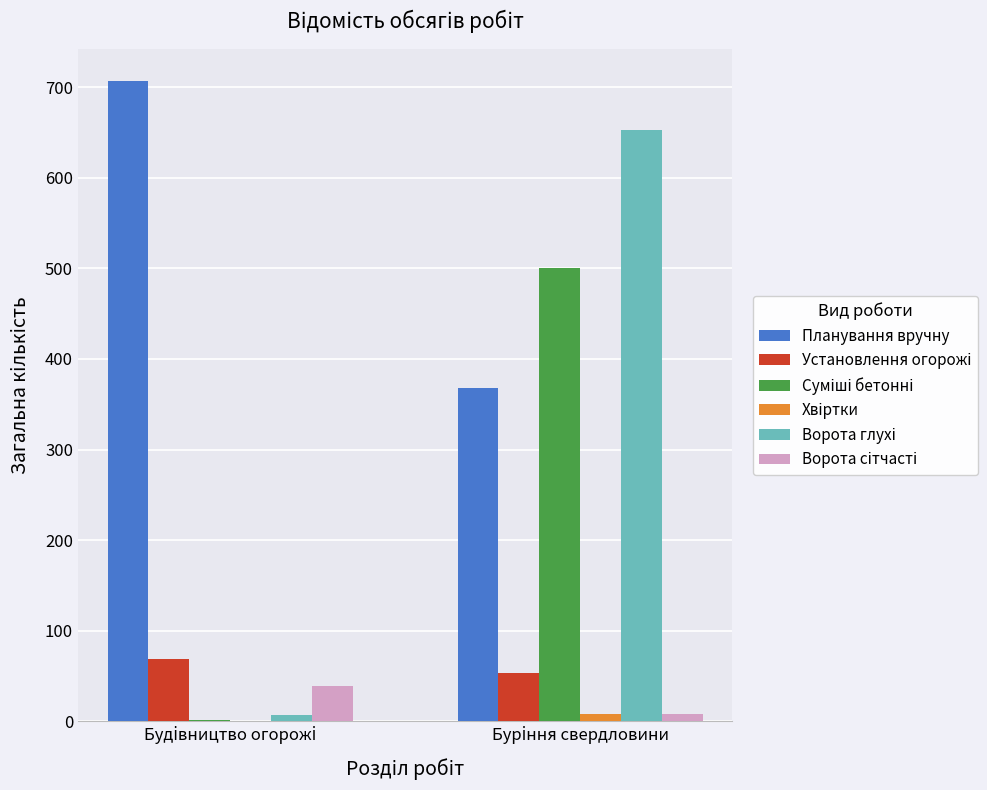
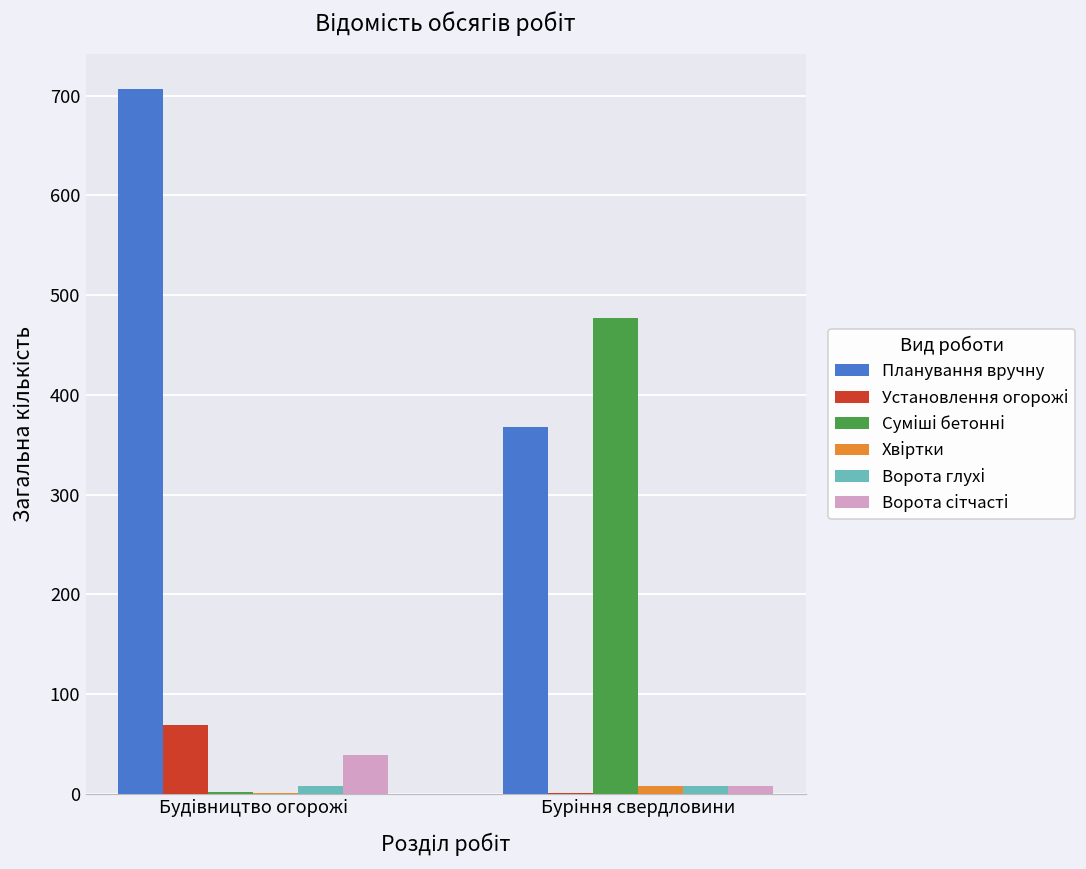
  {
    "Планування вручну": {
      "Будівництво огорожі": 710,
      "Буріння свердловини": 370
    },
    "Установлення огорожі": {
      "Будівництво огорожі": 70,
-     "Буріння свердловини": 50
+     "Буріння свердловини": 0
    },
    "Суміші бетонні": {
-     "Буріння свердловини": 500
+     "Буріння свердловини": 480
    },
    "Хвіртки": {
      "Буріння свердловини": 10
    },
    "Ворота глухі": {
      "Будівництво огорожі": 10,
-     "Буріння свердловини": 650
+     "Буріння свердловини": 10
    },
    "Ворота сітчасті": {
      "Будівництво огорожі": 40,
      "Буріння свердловини": 10
    }
  }
